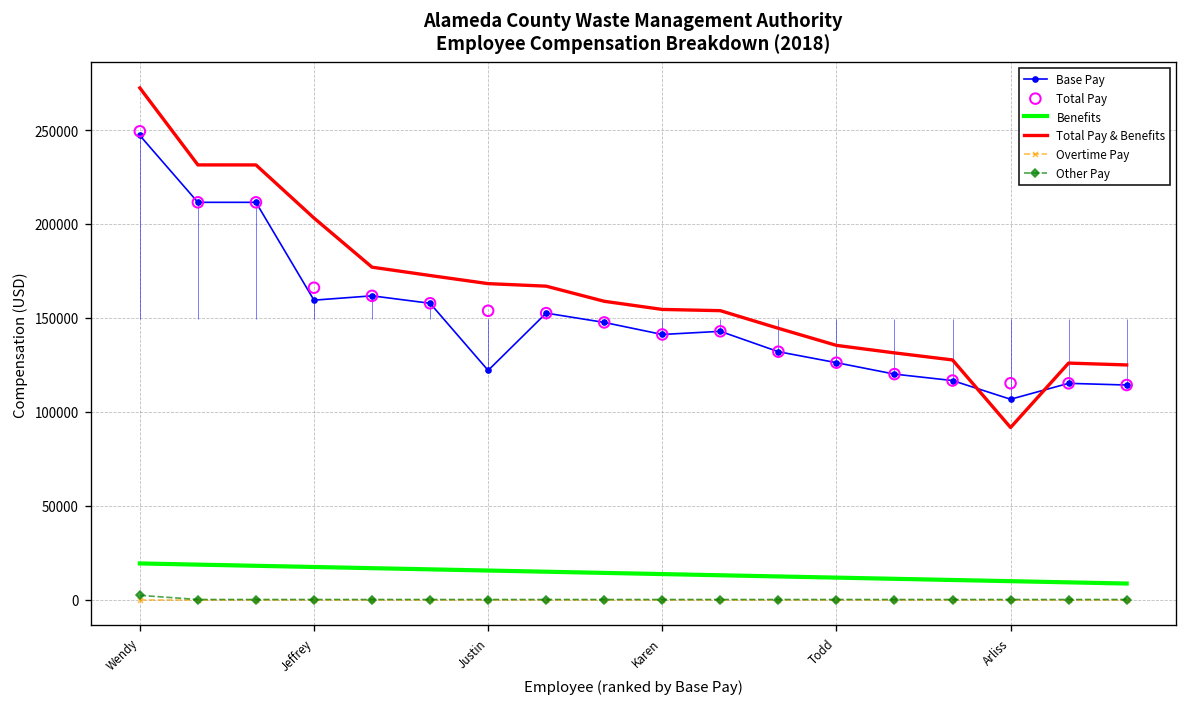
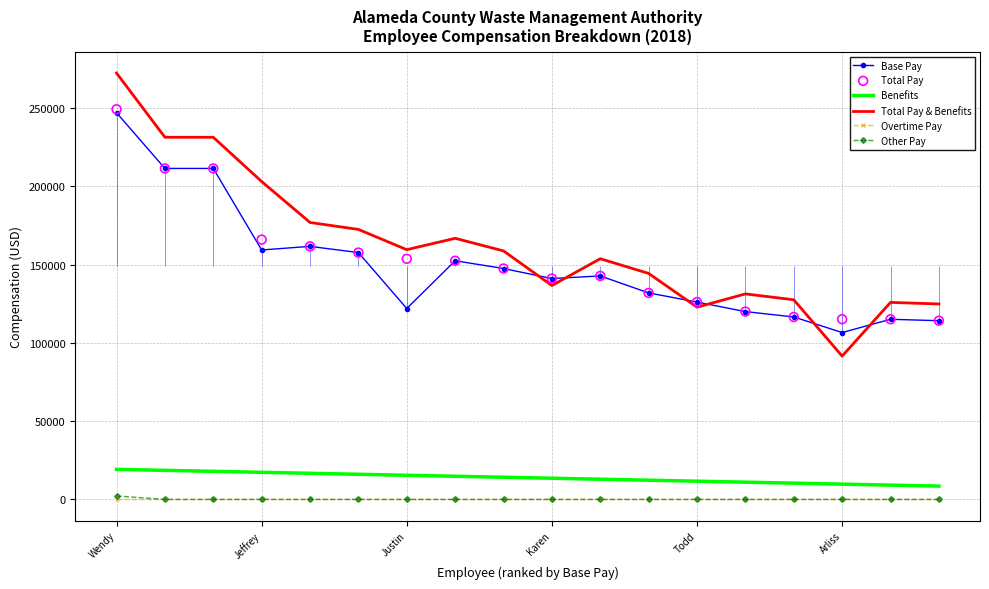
  {
    "Base Pay": {
      "Wendy": 247000,
      "Jeffrey": 159000,
      "Justin": 122000,
      "Arliss": 107000
    },
    "Benefits": {
      "Wendy": 19000,
      "Jeffrey": 17000,
      "Justin": 15000,
      "Karen": 14000,
      "Todd": 12000,
      "Arliss": 10000
    },
    "Total Pay & Benefits": {
      "Wendy": 272000,
      "Jeffrey": 203000,
-     "Justin": 168000,
-     "Karen": 154000,
-     "Todd": 135000,
+     "Justin": 160000,
+     "Karen": 137000,
+     "Todd": 123000,
      "Arliss": 92000
    },
    "Overtime Pay": {
      "Wendy": 0
    },
    "Other Pay": {
      "Wendy": 2000
    }
  }
